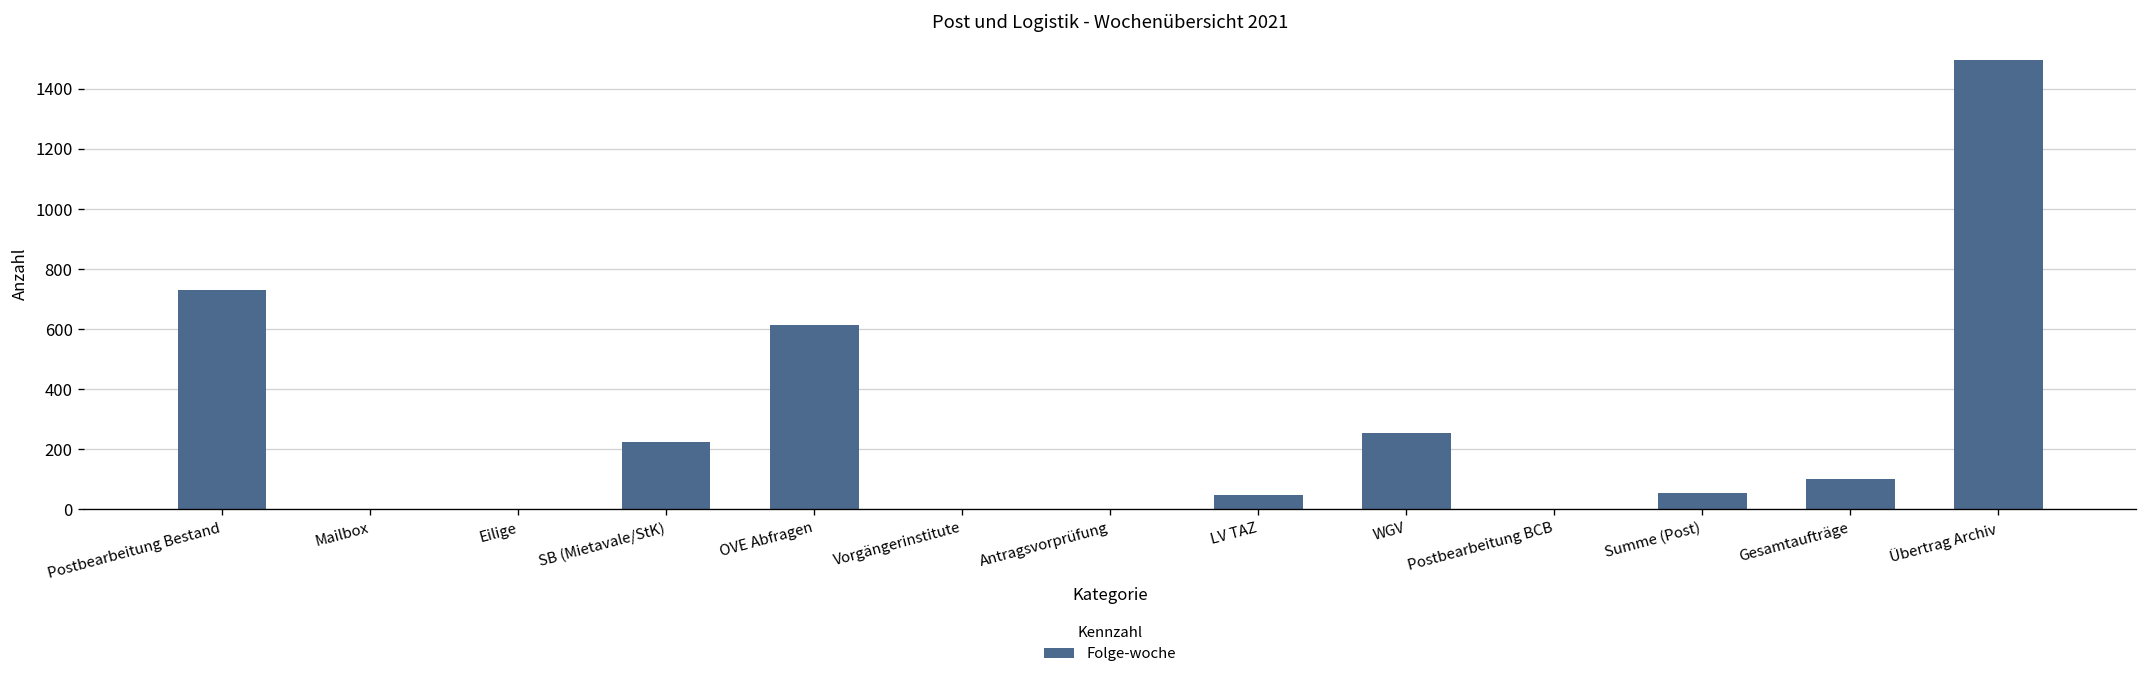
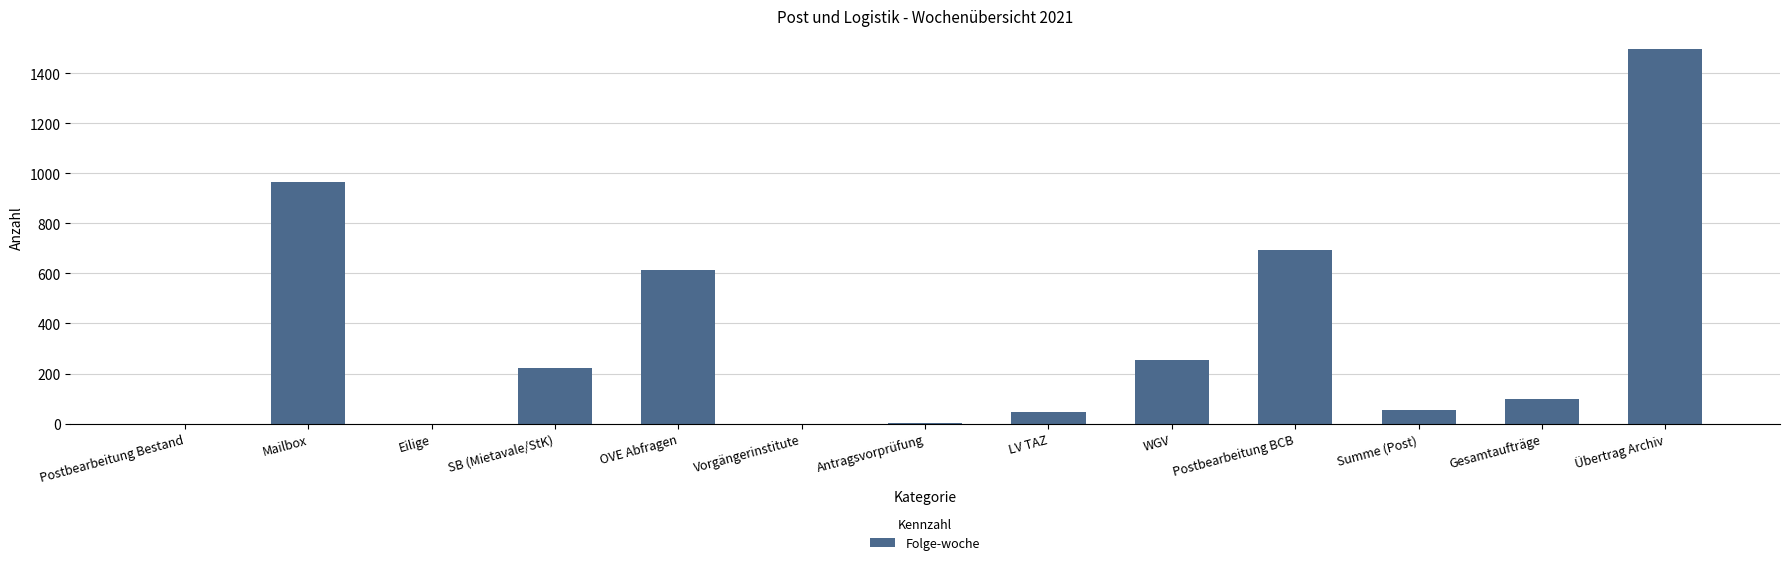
  {
-   "Postbearbeitung Bestand": 730,
-   "Mailbox": 0,
+   "Postbearbeitung Bestand": 0,
+   "Mailbox": 970,
    "Eilige": 0,
    "SB (Mietavale/StK)": 220,
    "OVE Abfragen": 620,
    "Vorgängerinstitute": 0,
    "LV TAZ": 50,
    "WGV": 250,
-   "Postbearbeitung BCB": 0,
+   "Postbearbeitung BCB": 690,
    "Summe (Post)": 60,
    "Gesamtaufträge": 100,
    "Übertrag Archiv": 1500
  }
